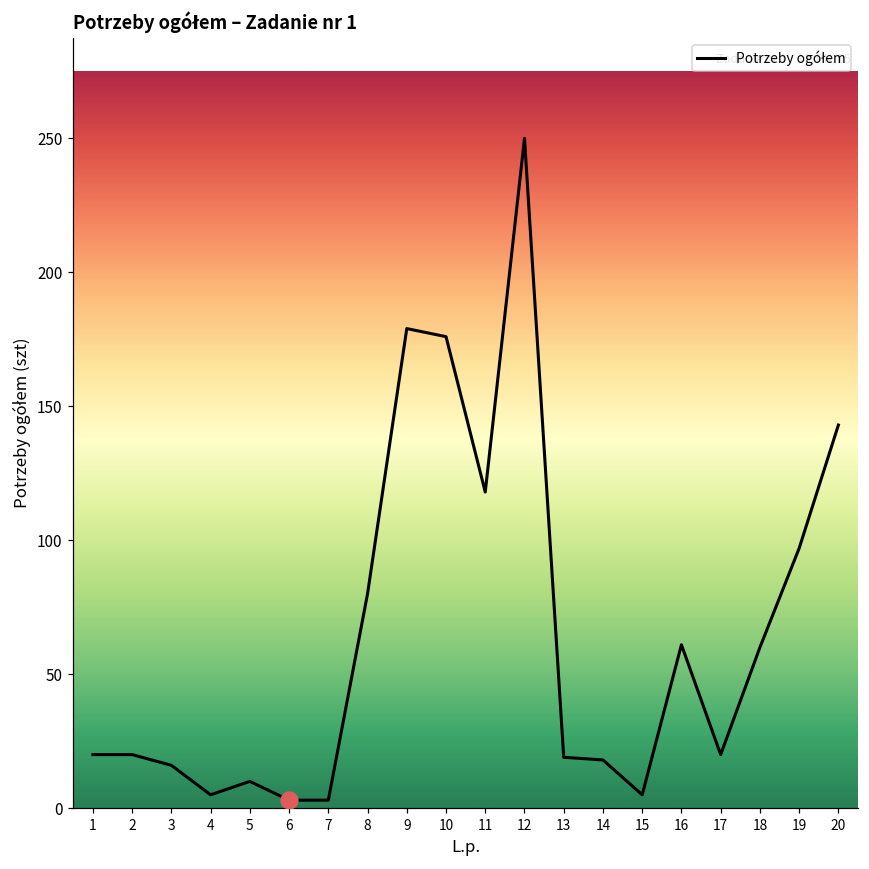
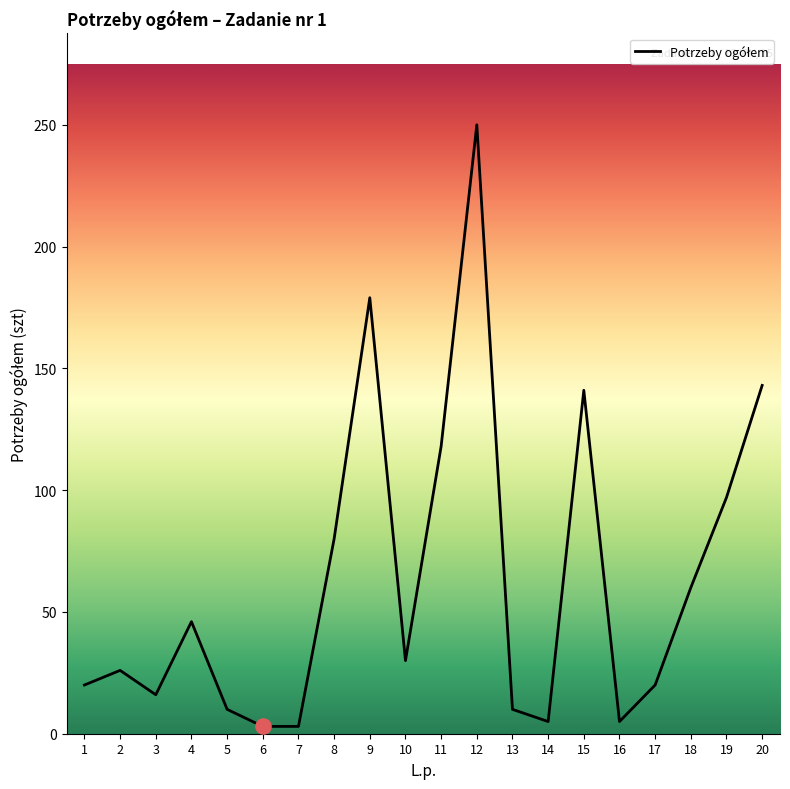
  {
    "Potrzeby ogółem": {
      "1": 20,
-     "2": 20,
+     "2": 26,
      "3": 16,
-     "4": 5,
+     "4": 46,
      "5": 10,
      "7": 3,
      "8": 80,
      "9": 179,
-     "10": 176,
+     "10": 30,
      "11": 118,
      "12": 250,
-     "13": 19,
-     "14": 18,
-     "15": 5,
-     "16": 61,
+     "13": 10,
+     "14": 5,
+     "15": 141,
+     "16": 5,
      "17": 20,
      "18": 60,
      "19": 97,
      "20": 143
    }
  }
